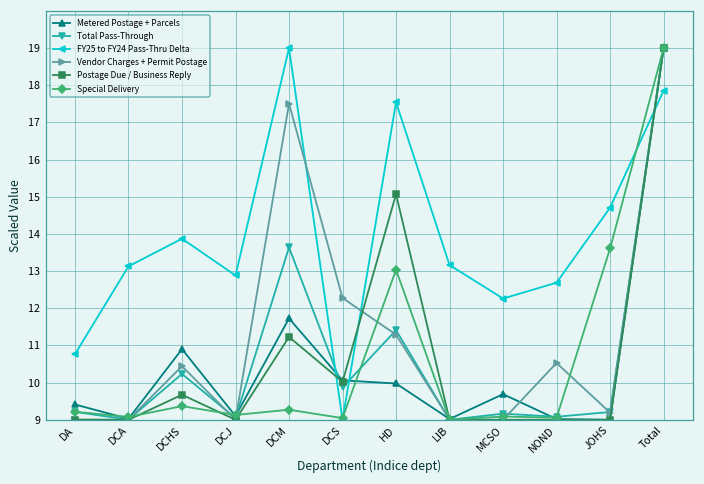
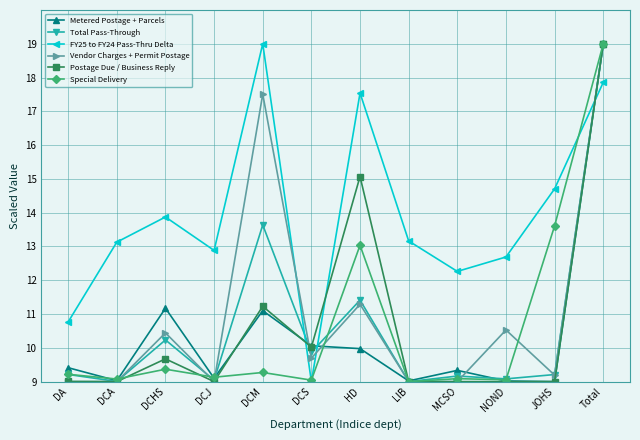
  {
    "Metered Postage + Parcels": {
      "DA": 9.4,
-     "DCHS": 10.9,
-     "DCM": 11.7,
+     "DCHS": 11.2,
+     "DCM": 11.1,
      "HD": 10.0,
-     "MCSO": 9.7
+     "MCSO": 9.3
    },
    "Vendor Charges + Permit Postage": {
      "DCHS": 10.4,
      "DCM": 17.5,
-     "DCS": 12.3,
+     "DCS": 9.7,
      "HD": 11.3,
      "NOND": 10.5
    }
  }
